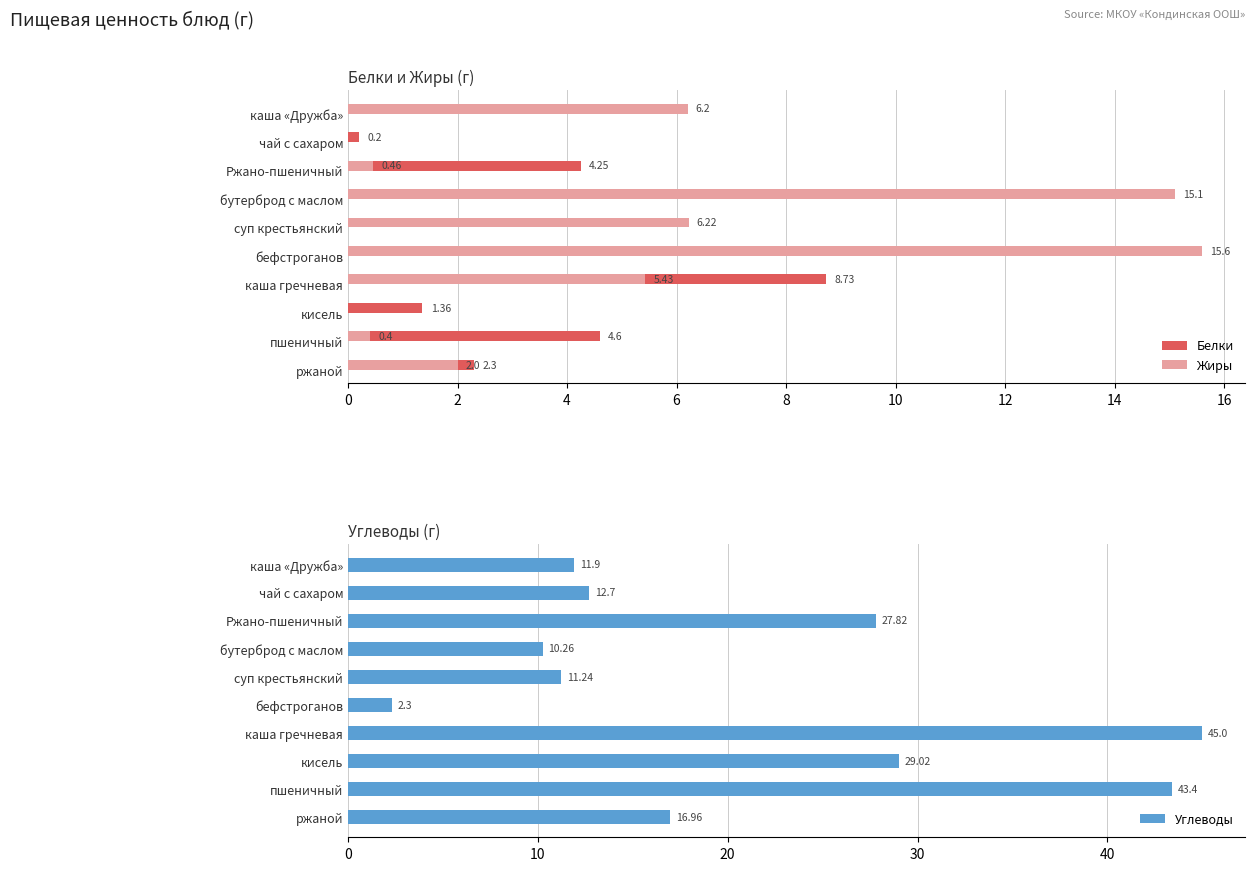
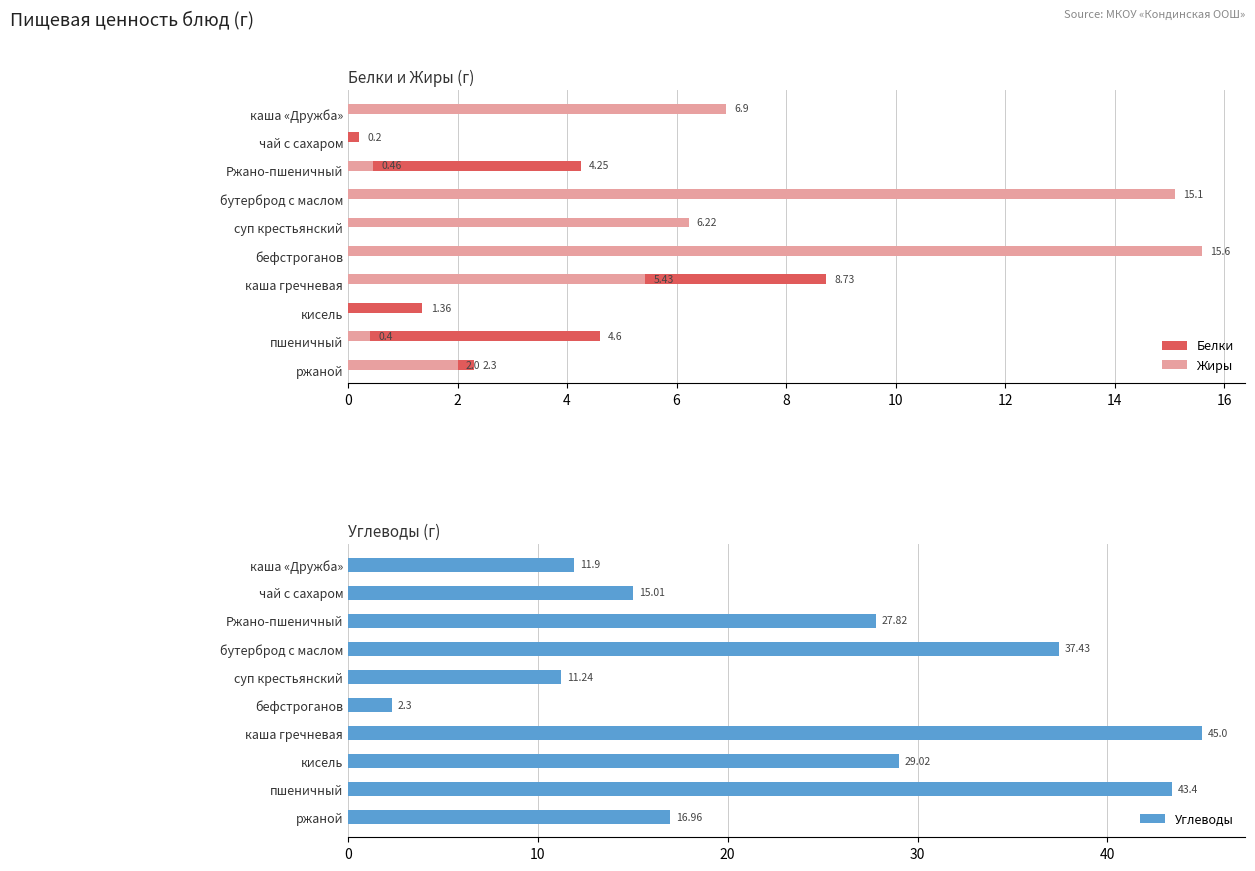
  {
    "Белки и Жиры (г)": {
      "Белки": {
        "чай с сахаром": 0.2,
        "Ржано-пшеничный": 4.25,
        "каша гречневая": 8.73,
        "кисель": 1.36,
        "пшеничный": 4.6,
        "ржаной": 2.3
      },
      "Жиры": {
-       "каша «Дружба»": 6.2,
+       "каша «Дружба»": 6.9,
        "бутерброд с маслом": 15.1,
        "суп крестьянский": 6.22,
        "бефстроганов": 15.6
      }
    },
    "Углеводы (г)": {
      "каша «Дружба»": 11.9,
-     "чай с сахаром": 12.7,
+     "чай с сахаром": 15.01,
      "Ржано-пшеничный": 27.82,
-     "бутерброд с маслом": 10.26,
+     "бутерброд с маслом": 37.43,
      "суп крестьянский": 11.24,
      "бефстроганов": 2.3,
      "каша гречневая": 45.0,
      "кисель": 29.02,
      "пшеничный": 43.4,
      "ржаной": 16.96
    }
  }
